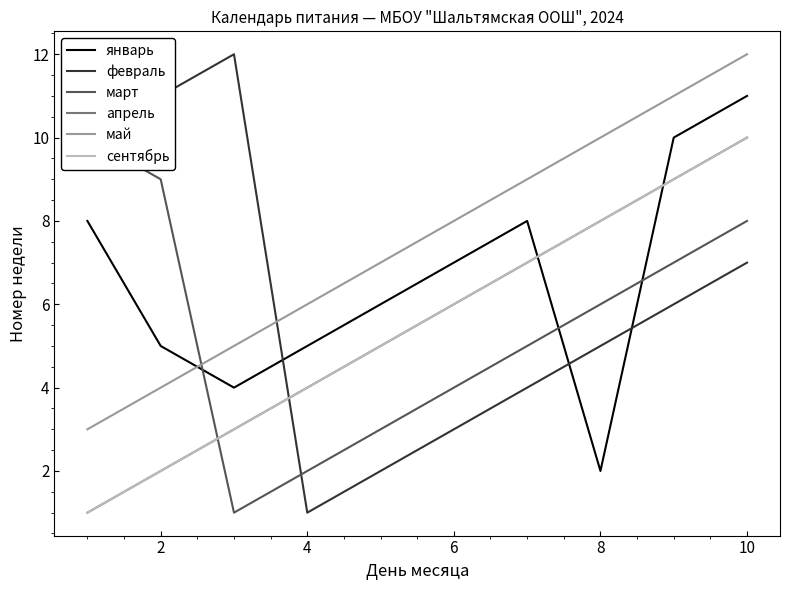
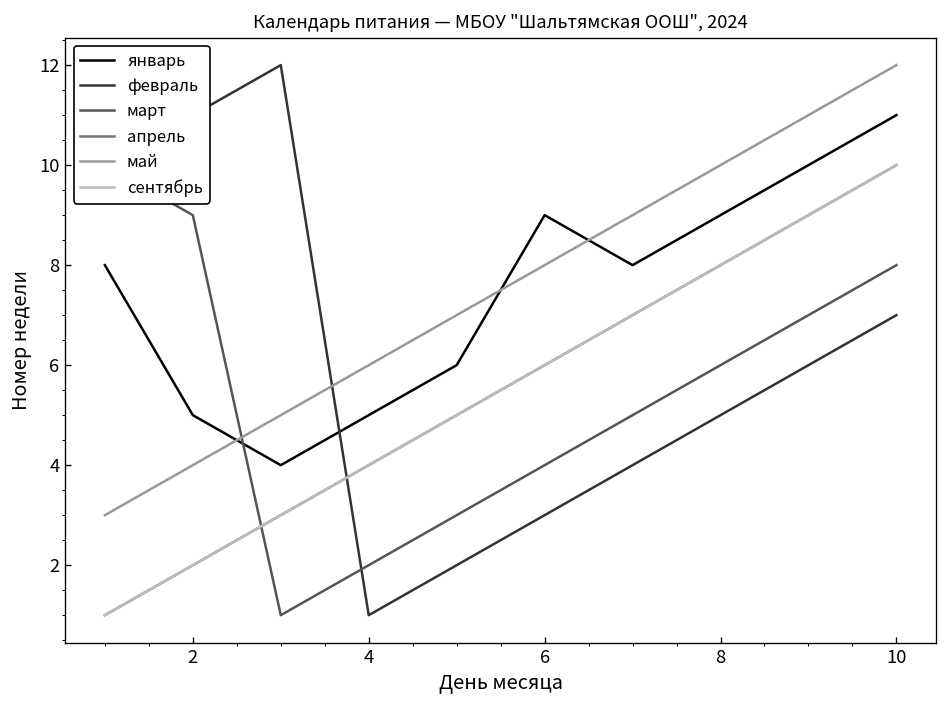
  {
    "январь": {
      "2": 5,
      "4": 5,
-     "6": 7,
-     "8": 2,
+     "6": 9,
+     "8": 9,
      "10": 11
    }
  }
